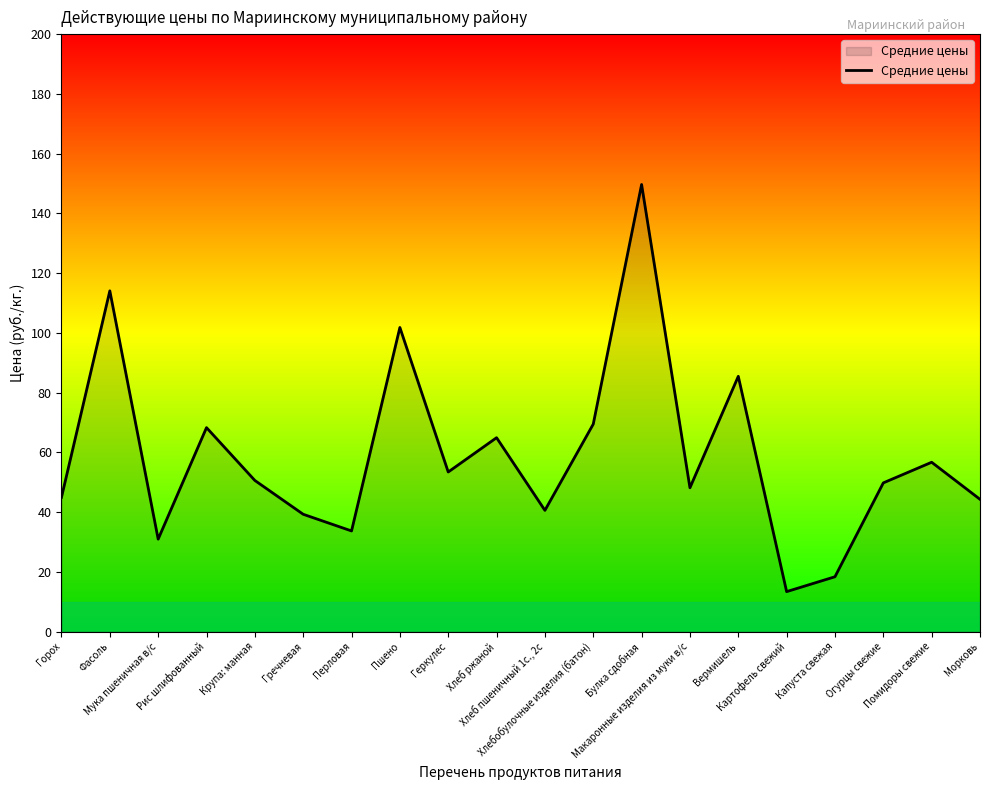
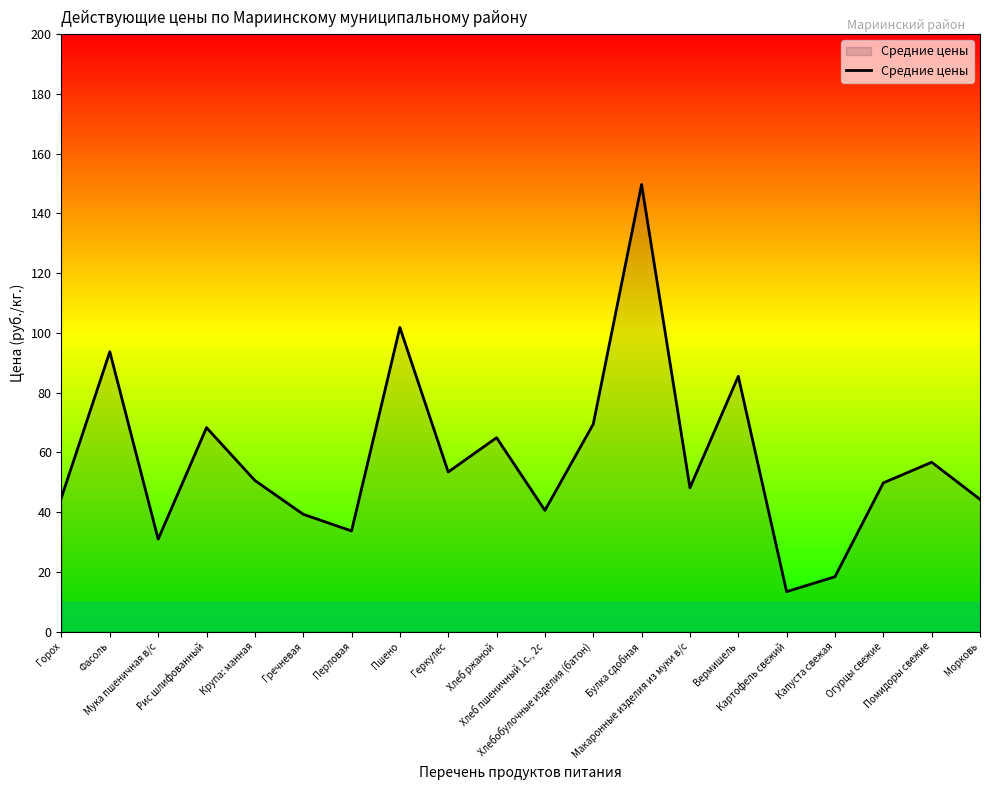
  {
    "Горох": 45,
-   "Фасоль": 114,
+   "Фасоль": 94,
    "Мука пшеничная в/с": 31,
    "Рис шлифованный": 68,
    "Крупа: манная": 51,
    "Гречневая": 39,
    "Перловая": 34,
    "Пшено": 102,
    "Геркулес": 53,
    "Хлеб ржаной": 65,
    "Хлеб пшеничный 1с., 2с": 41,
    "Хлебобулочные изделия (батон)": 69,
    "Булка сдобная": 150,
    "Макаронные изделия из муки в/с": 48,
    "Вермишель": 85,
    "Картофель свежий": 13,
    "Капуста свежая": 18,
    "Огурцы свежие": 50,
    "Помидоры свежие": 57,
    "Морковь": 44
  }
